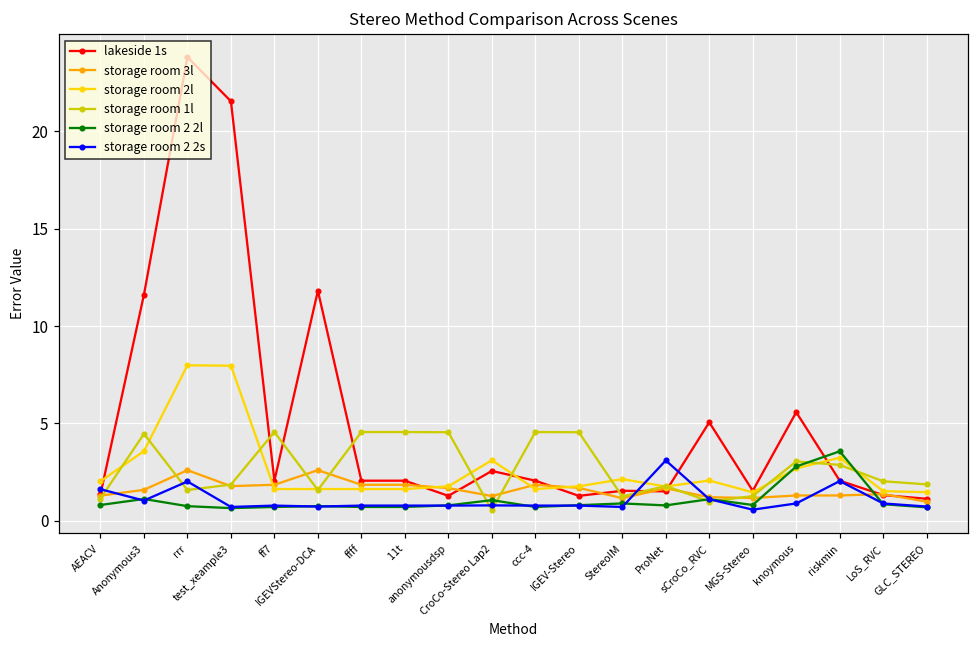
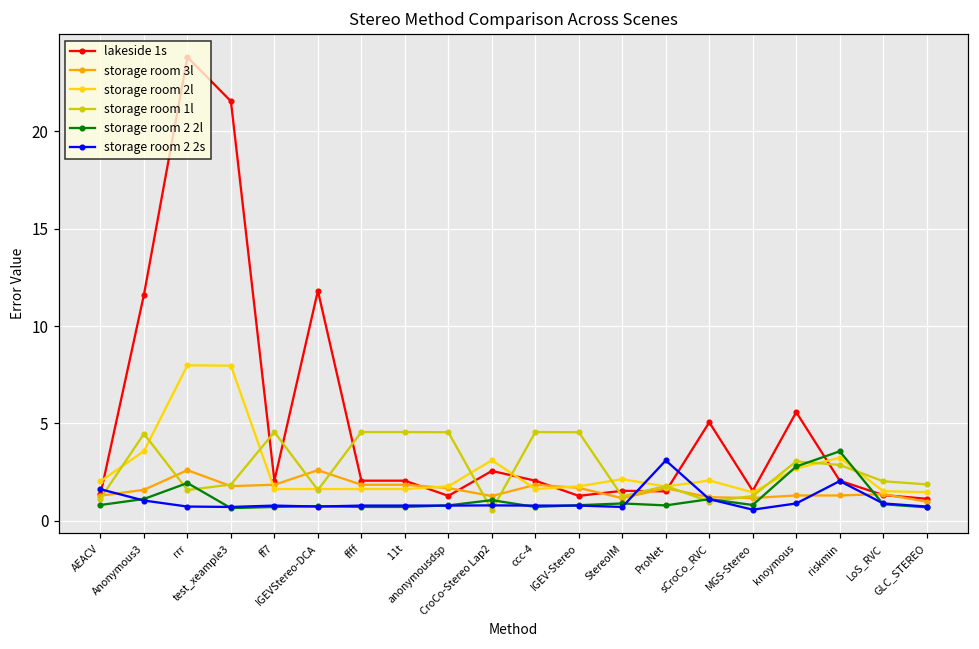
  {
    "lakeside 1s": {
      "Anonymous3": 11.6,
      "test_xeample3": 21.6,
      "ff7": 2.1,
      "IGEVStereo-DCA": 11.8,
      "ffff": 2.1,
      "11t": 2.1,
      "anonymousdsp": 1.3,
      "CroCo-Stereo Lap2": 2.6,
      "ccc-4": 2.1,
      "IGEV-Stereo": 1.3,
      "StereoIM": 1.5,
      "ProNet": 1.5,
      "sCroCo_RVC": 5.1,
      "knoymous": 5.6,
      "GLC_STEREO": 1.1
    },
    "storage room 2 2l": {
      "AEACV": 0.8,
-     "rrr": 0.7,
+     "rrr": 1.9,
      "CroCo-Stereo Lap2": 1.1,
      "StereoIM": 0.9,
      "ProNet": 0.8,
      "MGS-Stereo": 0.8,
      "riskmin": 3.6
    },
    "storage room 2 2s": {
      "AEACV": 1.6,
-     "rrr": 2.0,
+     "rrr": 0.7,
      "CroCo-Stereo Lap2": 0.8,
      "StereoIM": 0.7,
      "ProNet": 3.1,
      "MGS-Stereo": 0.6,
      "knoymous": 0.9
    }
  }
